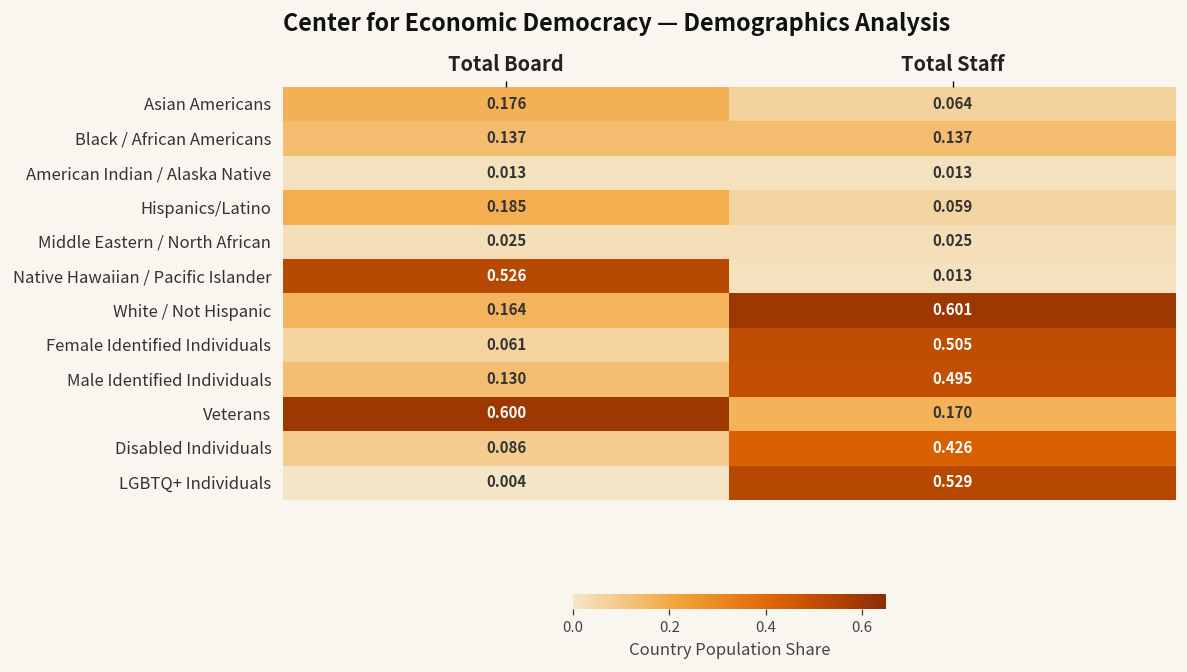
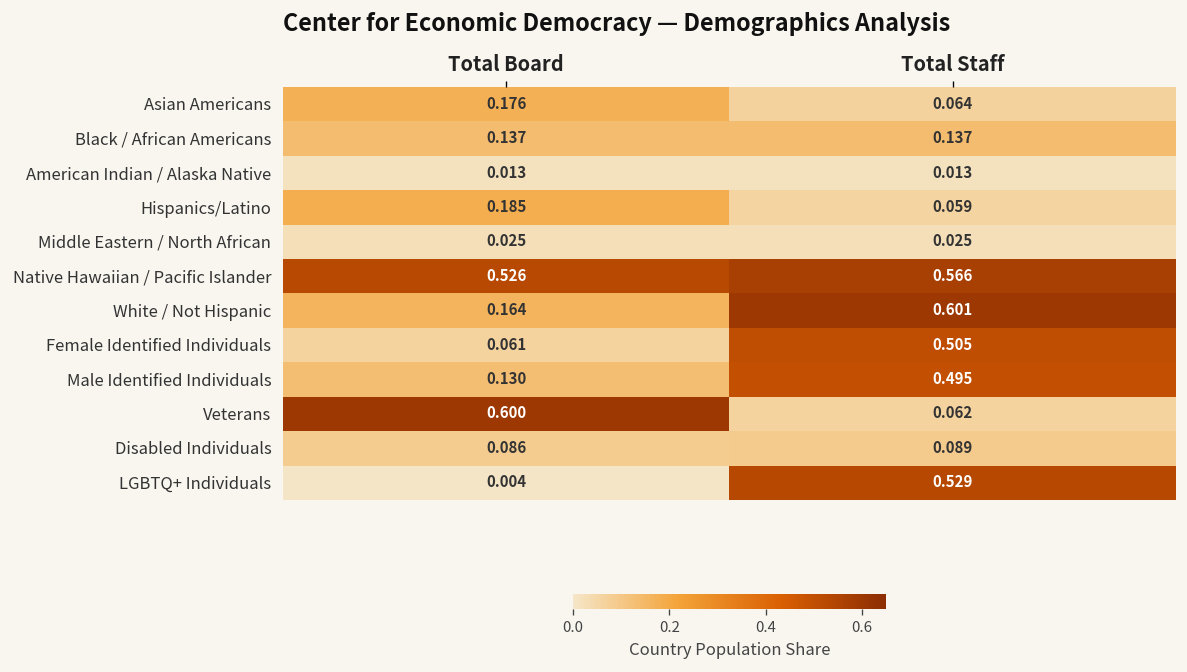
  {
    "Asian Americans": {
      "Total Board": 0.176,
      "Total Staff": 0.064
    },
    "Black / African Americans": {
      "Total Board": 0.137,
      "Total Staff": 0.137
    },
    "American Indian / Alaska Native": {
      "Total Board": 0.013,
      "Total Staff": 0.013
    },
    "Hispanics/Latino": {
      "Total Board": 0.185,
      "Total Staff": 0.059
    },
    "Middle Eastern / North African": {
      "Total Board": 0.025,
      "Total Staff": 0.025
    },
    "Native Hawaiian / Pacific Islander": {
      "Total Board": 0.526,
-     "Total Staff": 0.013
+     "Total Staff": 0.566
    },
    "White / Not Hispanic": {
      "Total Board": 0.164,
      "Total Staff": 0.601
    },
    "Female Identified Individuals": {
      "Total Board": 0.061,
      "Total Staff": 0.505
    },
    "Male Identified Individuals": {
      "Total Board": 0.130,
      "Total Staff": 0.495
    },
    "Veterans": {
      "Total Board": 0.600,
-     "Total Staff": 0.170
+     "Total Staff": 0.062
    },
    "Disabled Individuals": {
      "Total Board": 0.086,
-     "Total Staff": 0.426
+     "Total Staff": 0.089
    },
    "LGBTQ+ Individuals": {
      "Total Board": 0.004,
      "Total Staff": 0.529
    }
  }
